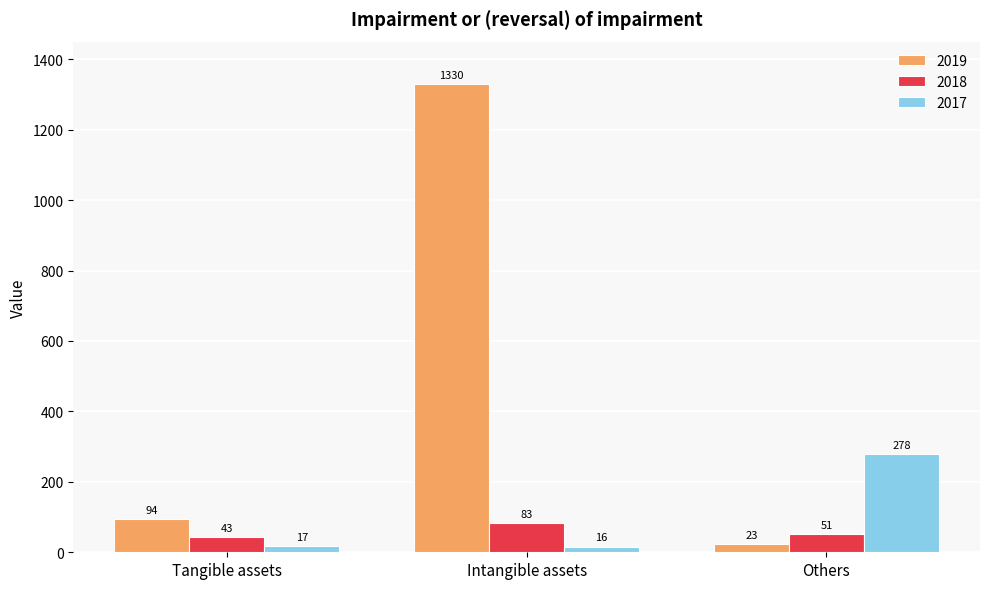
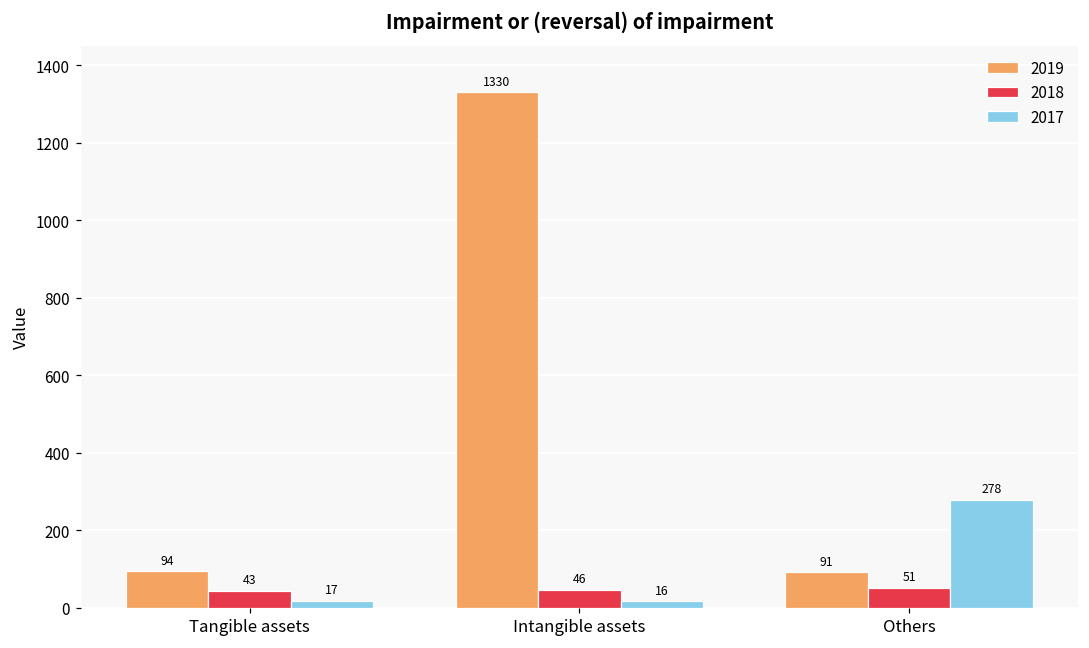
  {
    "2019": {
      "Tangible assets": 94,
      "Intangible assets": 1330,
-     "Others": 23
+     "Others": 91
    },
    "2018": {
      "Tangible assets": 43,
-     "Intangible assets": 83,
+     "Intangible assets": 46,
      "Others": 51
    },
    "2017": {
      "Tangible assets": 17,
      "Intangible assets": 16,
      "Others": 278
    }
  }
